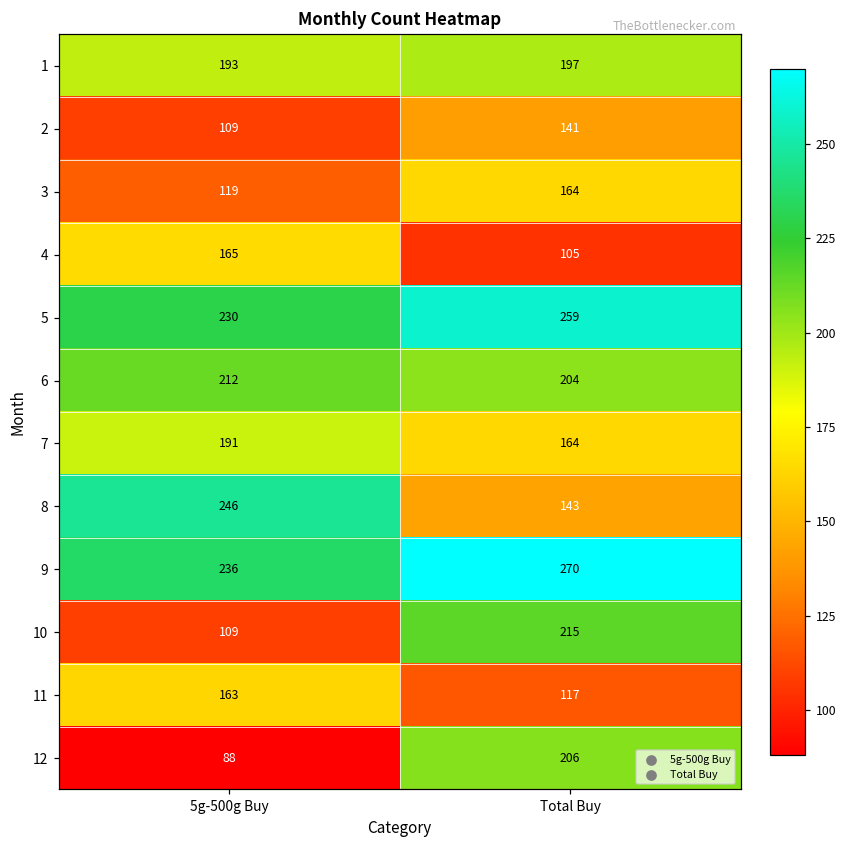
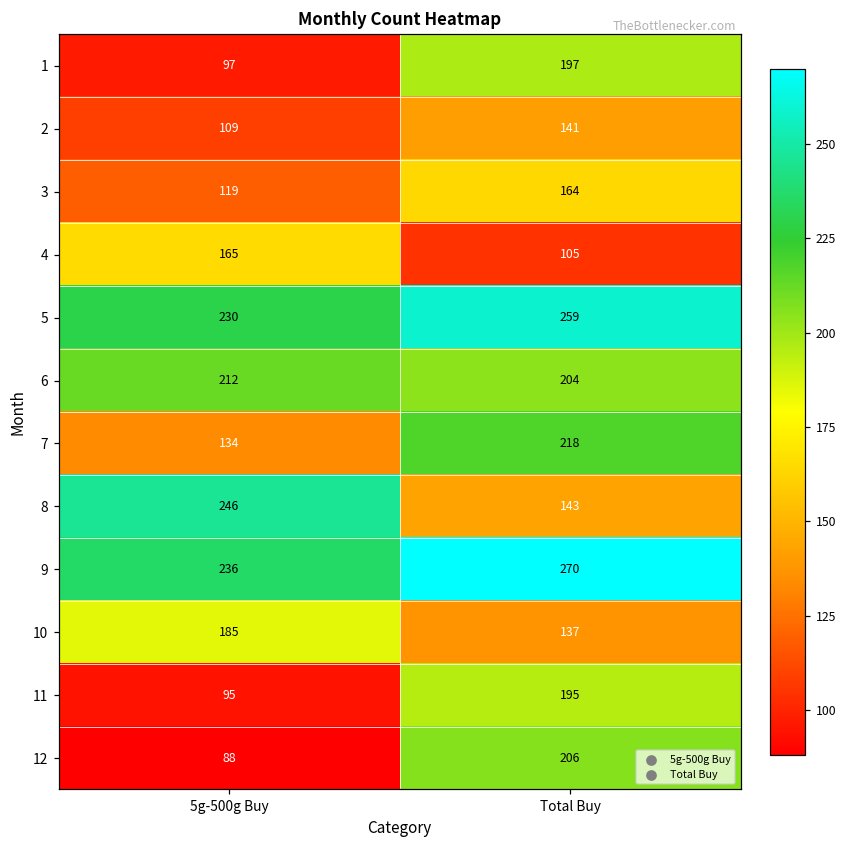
  {
    "1": {
-     "5g-500g Buy": 193,
+     "5g-500g Buy": 97,
      "Total Buy": 197
    },
    "2": {
      "5g-500g Buy": 109,
      "Total Buy": 141
    },
    "3": {
      "5g-500g Buy": 119,
      "Total Buy": 164
    },
    "4": {
      "5g-500g Buy": 165,
      "Total Buy": 105
    },
    "5": {
      "5g-500g Buy": 230,
      "Total Buy": 259
    },
    "6": {
      "5g-500g Buy": 212,
      "Total Buy": 204
    },
    "7": {
-     "5g-500g Buy": 191,
-     "Total Buy": 164
+     "5g-500g Buy": 134,
+     "Total Buy": 218
    },
    "8": {
      "5g-500g Buy": 246,
      "Total Buy": 143
    },
    "9": {
      "5g-500g Buy": 236,
      "Total Buy": 270
    },
    "10": {
-     "5g-500g Buy": 109,
-     "Total Buy": 215
+     "5g-500g Buy": 185,
+     "Total Buy": 137
    },
    "11": {
-     "5g-500g Buy": 163,
-     "Total Buy": 117
+     "5g-500g Buy": 95,
+     "Total Buy": 195
    },
    "12": {
      "5g-500g Buy": 88,
      "Total Buy": 206
    }
  }
